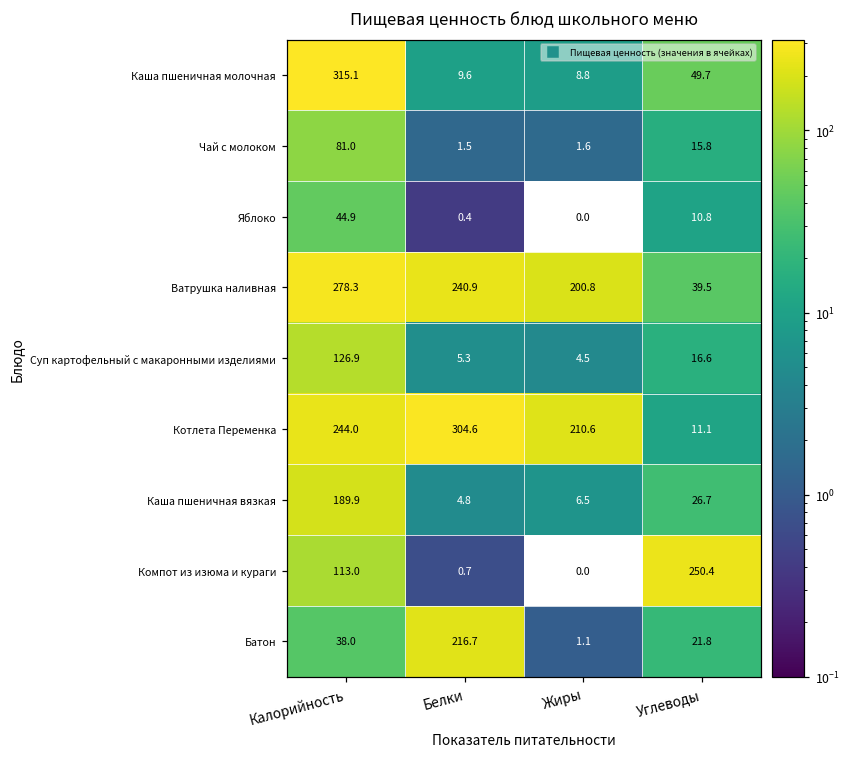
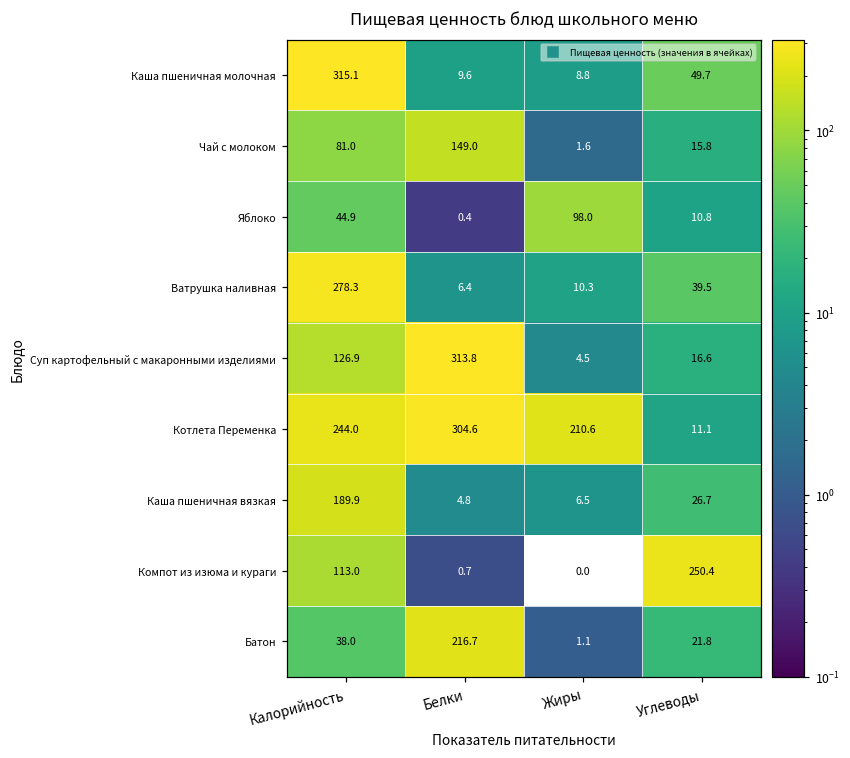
  {
    "Каша пшеничная молочная": {
      "Калорийность": 315.1,
      "Белки": 9.6,
      "Жиры": 8.8,
      "Углеводы": 49.7
    },
    "Чай с молоком": {
      "Калорийность": 81.0,
-     "Белки": 1.5,
+     "Белки": 149.0,
      "Жиры": 1.6,
      "Углеводы": 15.8
    },
    "Яблоко": {
      "Калорийность": 44.9,
      "Белки": 0.4,
-     "Жиры": 0.0,
+     "Жиры": 98.0,
      "Углеводы": 10.8
    },
    "Ватрушка наливная": {
      "Калорийность": 278.3,
-     "Белки": 240.9,
-     "Жиры": 200.8,
+     "Белки": 6.4,
+     "Жиры": 10.3,
      "Углеводы": 39.5
    },
    "Суп картофельный с макаронными изделиями": {
      "Калорийность": 126.9,
-     "Белки": 5.3,
+     "Белки": 313.8,
      "Жиры": 4.5,
      "Углеводы": 16.6
    },
    "Котлета Переменка": {
      "Калорийность": 244.0,
      "Белки": 304.6,
      "Жиры": 210.6,
      "Углеводы": 11.1
    },
    "Каша пшеничная вязкая": {
      "Калорийность": 189.9,
      "Белки": 4.8,
      "Жиры": 6.5,
      "Углеводы": 26.7
    },
    "Компот из изюма и кураги": {
      "Калорийность": 113.0,
      "Белки": 0.7,
      "Жиры": 0.0,
      "Углеводы": 250.4
    },
    "Батон": {
      "Калорийность": 38.0,
      "Белки": 216.7,
      "Жиры": 1.1,
      "Углеводы": 21.8
    }
  }
